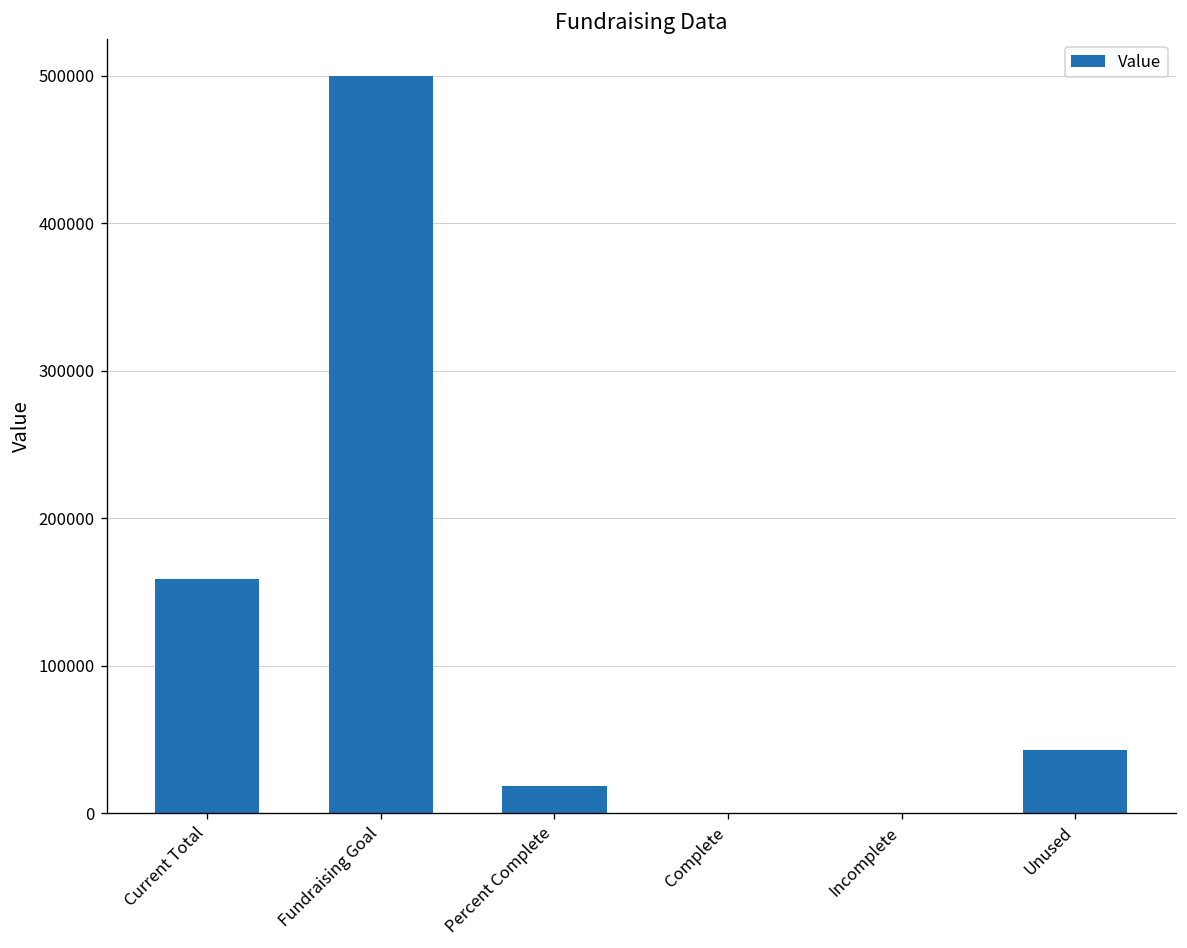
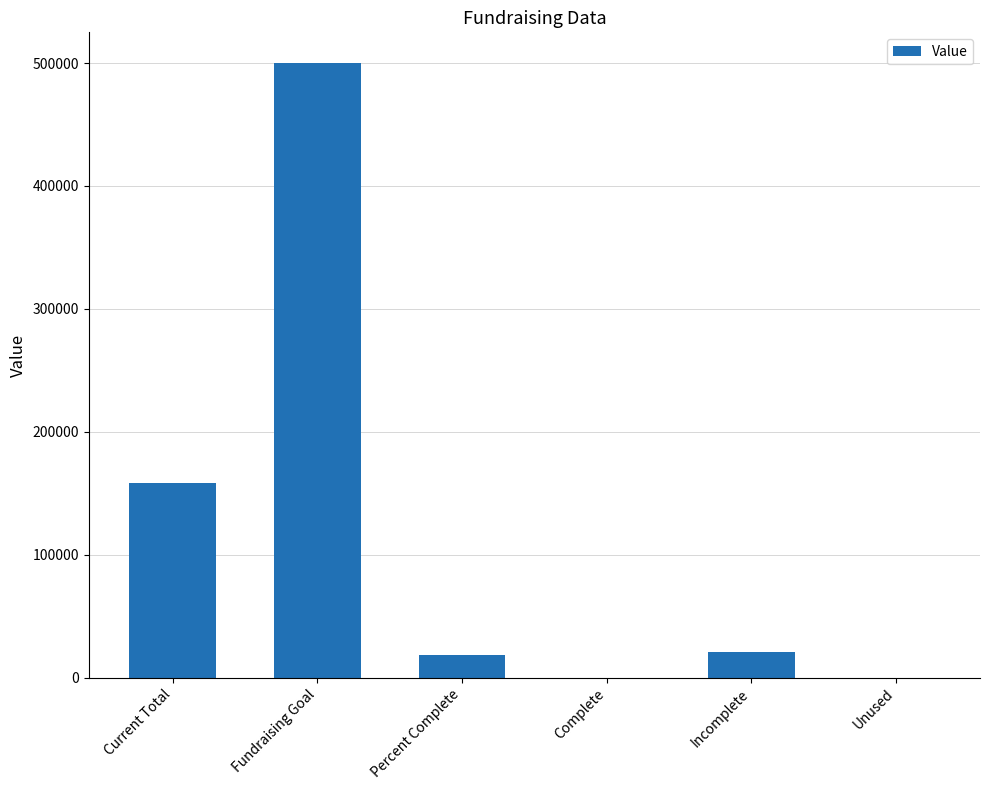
  {
    "Current Total": 159000,
    "Fundraising Goal": 500000,
    "Percent Complete": 18000,
-   "Incomplete": 0,
-   "Unused": 43000
+   "Incomplete": 20000,
+   "Unused": 0
  }
